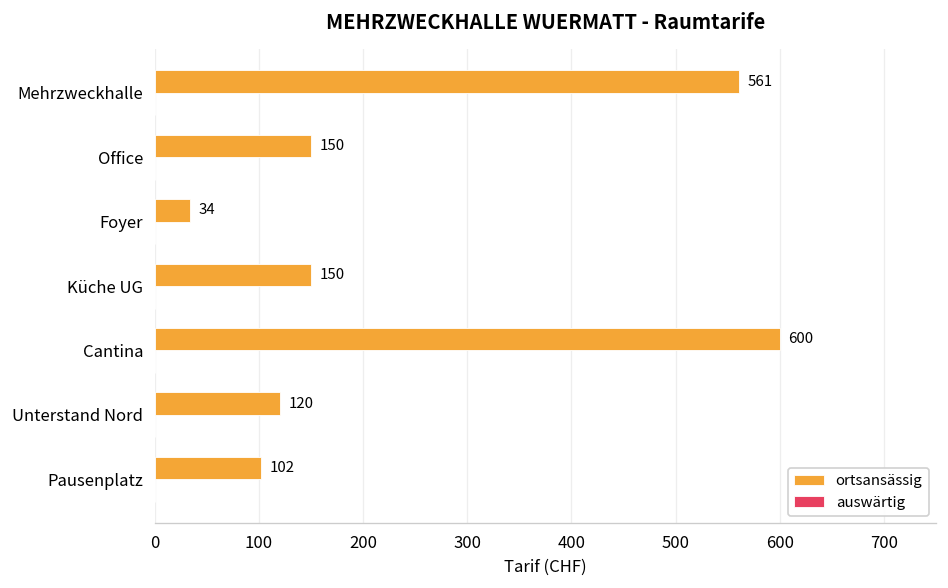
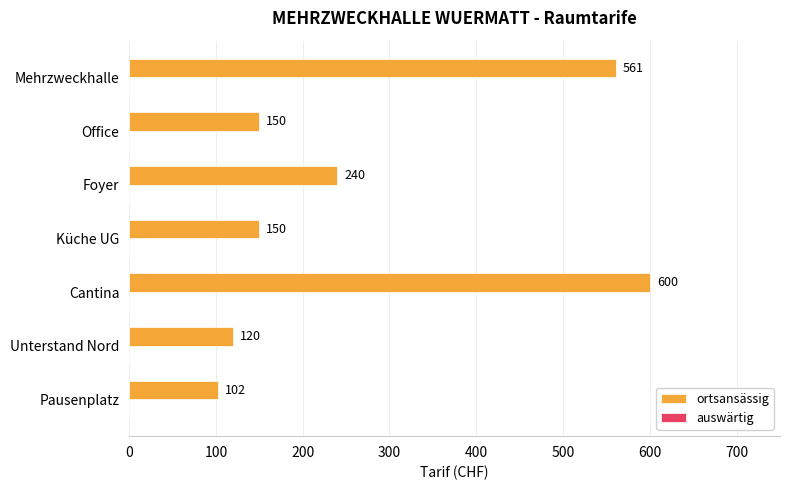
  {
    "ortsansässig": {
      "Mehrzweckhalle": 561,
      "Office": 150,
-     "Foyer": 34,
+     "Foyer": 240,
      "Küche UG": 150,
      "Cantina": 600,
      "Unterstand Nord": 120,
      "Pausenplatz": 102
    },
    "auswärtig": {
      "Mehrzweckhalle": 0,
      "Office": 0,
      "Foyer": 0,
      "Küche UG": 0,
      "Cantina": 0,
      "Unterstand Nord": 0,
      "Pausenplatz": 0
    }
  }
